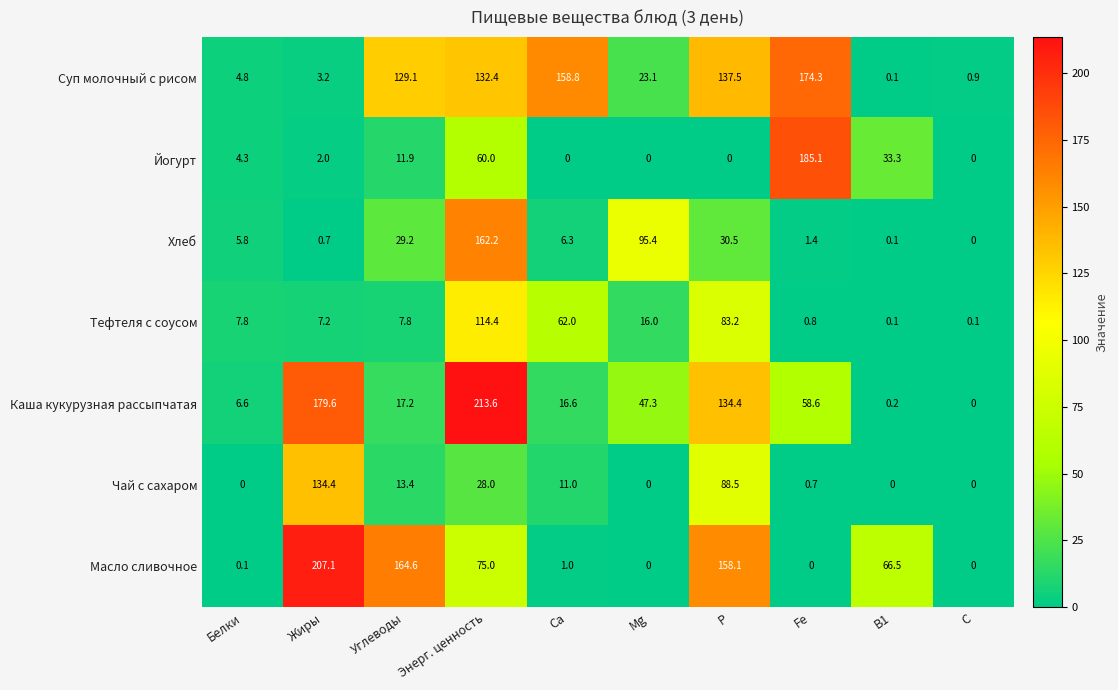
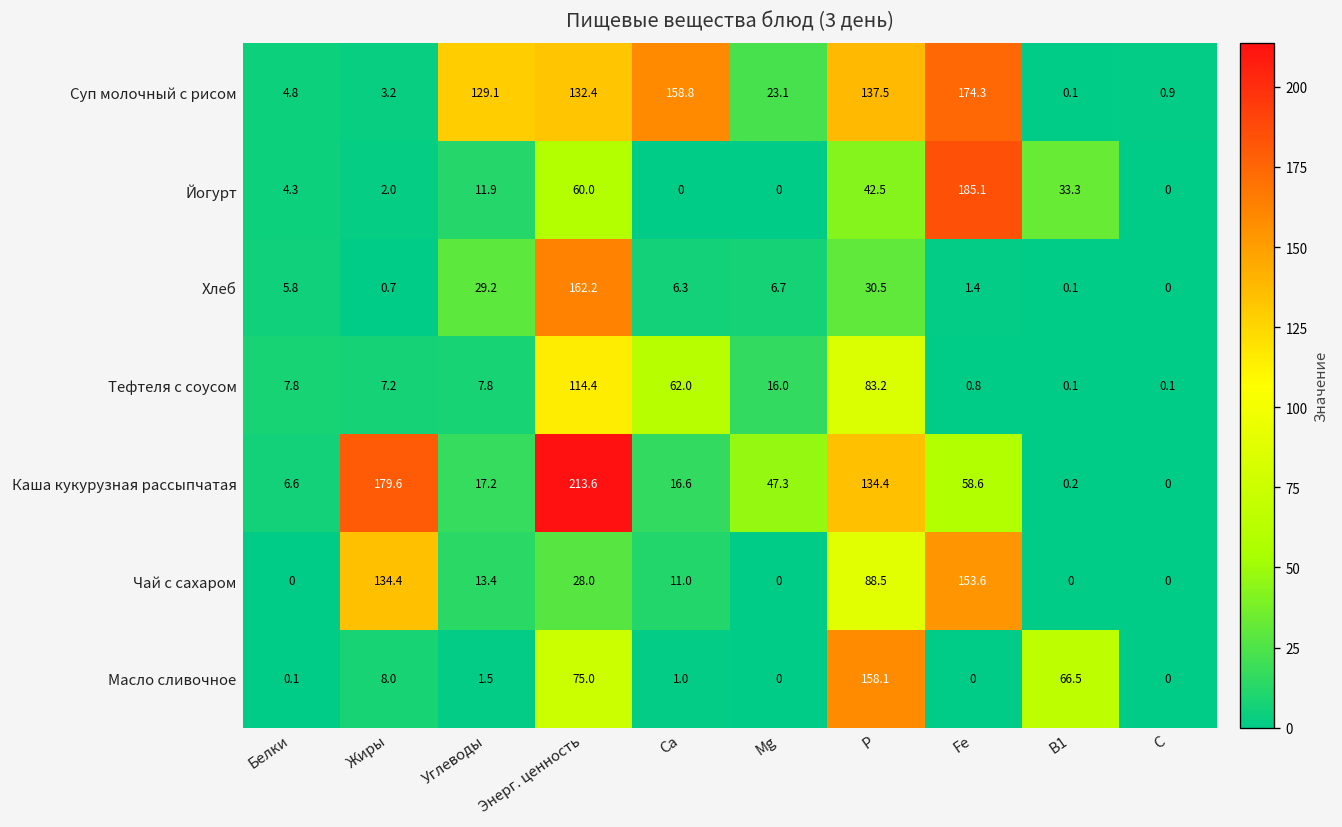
  {
    "Суп молочный с рисом": {
      "Белки": 4.8,
      "Жиры": 3.2,
      "Углеводы": 129.1,
      "Энерг. ценность": 132.4,
      "Са": 158.8,
      "Mg": 23.1,
      "Р": 137.5,
      "Fe": 174.3,
      "В1": 0.1,
      "С": 0.9
    },
    "Йогурт": {
      "Белки": 4.3,
      "Жиры": 2.0,
      "Углеводы": 11.9,
      "Энерг. ценность": 60.0,
      "Са": 0,
      "Mg": 0,
-     "Р": 0,
+     "Р": 42.5,
      "Fe": 185.1,
      "В1": 33.3,
      "С": 0
    },
    "Хлеб": {
      "Белки": 5.8,
      "Жиры": 0.7,
      "Углеводы": 29.2,
      "Энерг. ценность": 162.2,
      "Са": 6.3,
-     "Mg": 95.4,
+     "Mg": 6.7,
      "Р": 30.5,
      "Fe": 1.4,
      "В1": 0.1,
      "С": 0
    },
    "Тефтеля с соусом": {
      "Белки": 7.8,
      "Жиры": 7.2,
      "Углеводы": 7.8,
      "Энерг. ценность": 114.4,
      "Са": 62.0,
      "Mg": 16.0,
      "Р": 83.2,
      "Fe": 0.8,
      "В1": 0.1,
      "С": 0.1
    },
    "Каша кукурузная рассыпчатая": {
      "Белки": 6.6,
      "Жиры": 179.6,
      "Углеводы": 17.2,
      "Энерг. ценность": 213.6,
      "Са": 16.6,
      "Mg": 47.3,
      "Р": 134.4,
      "Fe": 58.6,
      "В1": 0.2,
      "С": 0
    },
    "Чай с сахаром": {
      "Белки": 0,
      "Жиры": 134.4,
      "Углеводы": 13.4,
      "Энерг. ценность": 28.0,
      "Са": 11.0,
      "Mg": 0,
      "Р": 88.5,
-     "Fe": 0.7,
+     "Fe": 153.6,
      "В1": 0,
      "С": 0
    },
    "Масло сливочное": {
      "Белки": 0.1,
-     "Жиры": 207.1,
-     "Углеводы": 164.6,
+     "Жиры": 8.0,
+     "Углеводы": 1.5,
      "Энерг. ценность": 75.0,
      "Са": 1.0,
      "Mg": 0,
      "Р": 158.1,
      "Fe": 0,
      "В1": 66.5,
      "С": 0
    }
  }
